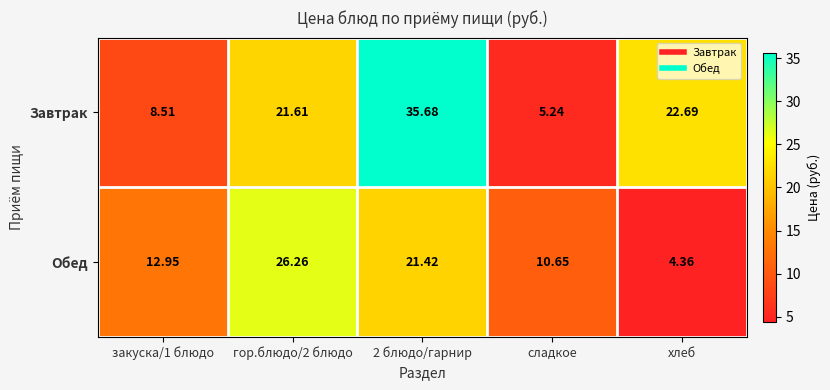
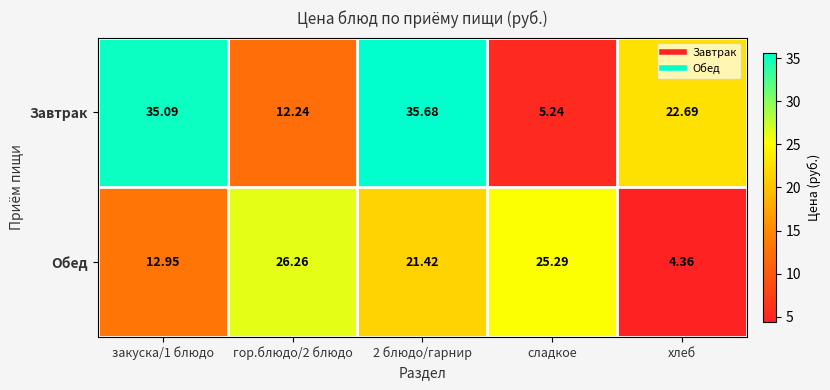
  {
    "Завтрак": {
-     "закуска/1 блюдо": 8.51,
-     "гор.блюдо/2 блюдо": 21.61,
+     "закуска/1 блюдо": 35.09,
+     "гор.блюдо/2 блюдо": 12.24,
      "2 блюдо/гарнир": 35.68,
      "сладкое": 5.24,
      "хлеб": 22.69
    },
    "Обед": {
      "закуска/1 блюдо": 12.95,
      "гор.блюдо/2 блюдо": 26.26,
      "2 блюдо/гарнир": 21.42,
-     "сладкое": 10.65,
+     "сладкое": 25.29,
      "хлеб": 4.36
    }
  }
